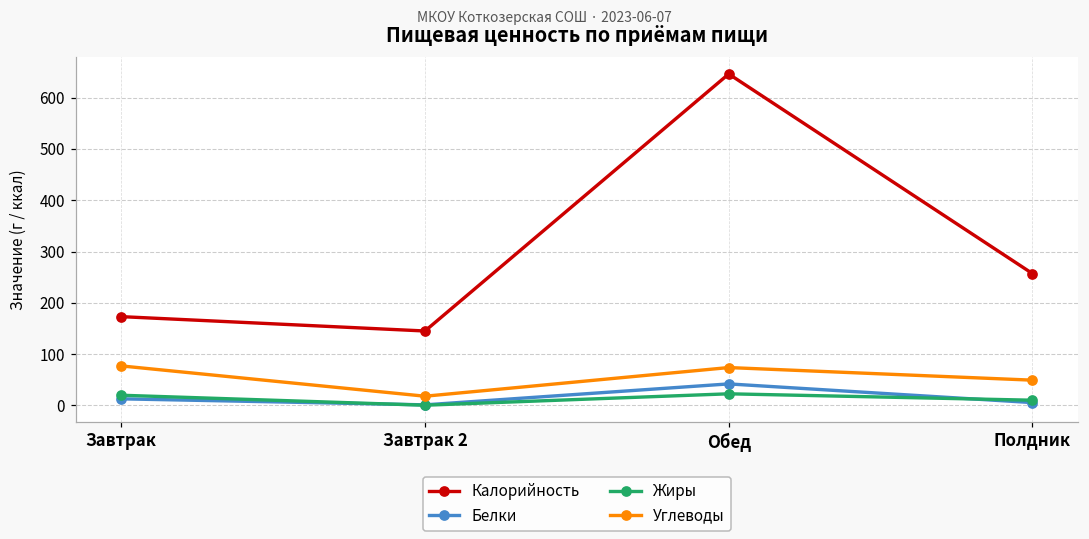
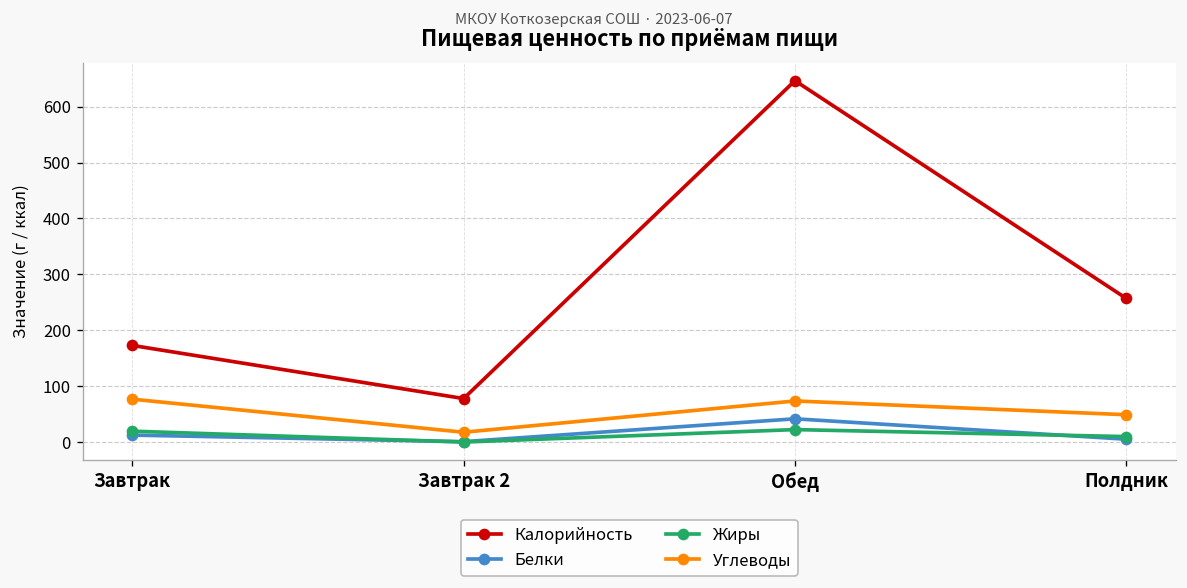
  {
    "Калорийность": {
      "Завтрак": 170,
-     "Завтрак 2": 150,
+     "Завтрак 2": 80,
      "Обед": 650,
      "Полдник": 260
    },
    "Белки": {
      "Завтрак": 10,
      "Обед": 40
    },
    "Жиры": {
      "Завтрак": 20,
      "Обед": 20
    },
    "Углеводы": {
      "Завтрак": 80,
      "Завтрак 2": 20,
      "Обед": 70,
      "Полдник": 50
    }
  }
